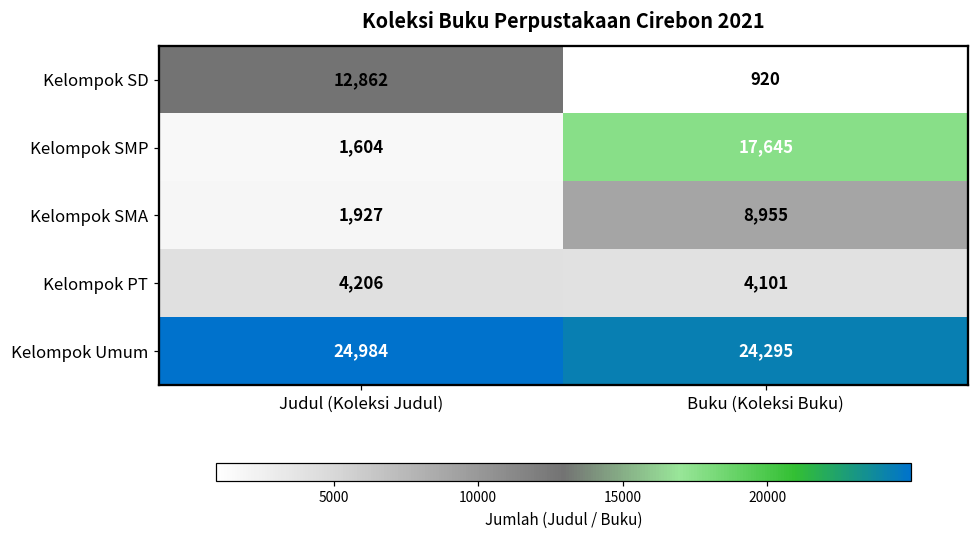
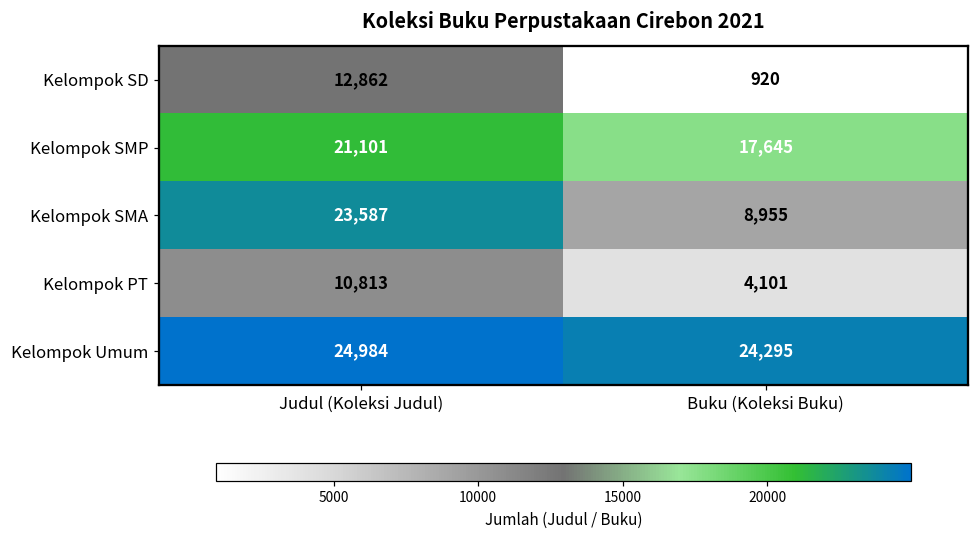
  {
    "Kelompok SD": {
      "Judul (Koleksi Judul)": "12,862",
      "Buku (Koleksi Buku)": "920"
    },
    "Kelompok SMP": {
-     "Judul (Koleksi Judul)": "1,604",
+     "Judul (Koleksi Judul)": "21,101",
      "Buku (Koleksi Buku)": "17,645"
    },
    "Kelompok SMA": {
-     "Judul (Koleksi Judul)": "1,927",
+     "Judul (Koleksi Judul)": "23,587",
      "Buku (Koleksi Buku)": "8,955"
    },
    "Kelompok PT": {
-     "Judul (Koleksi Judul)": "4,206",
+     "Judul (Koleksi Judul)": "10,813",
      "Buku (Koleksi Buku)": "4,101"
    },
    "Kelompok Umum": {
      "Judul (Koleksi Judul)": "24,984",
      "Buku (Koleksi Buku)": "24,295"
    }
  }
